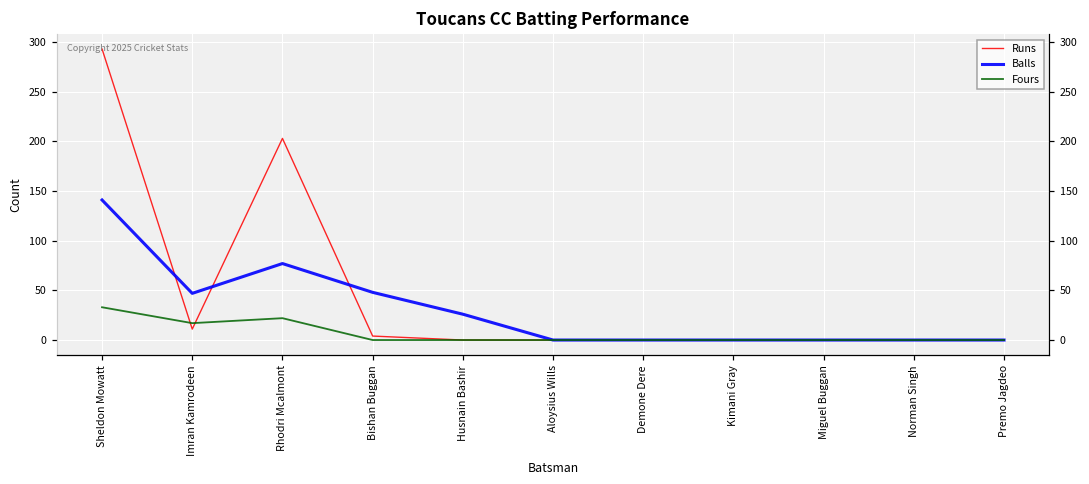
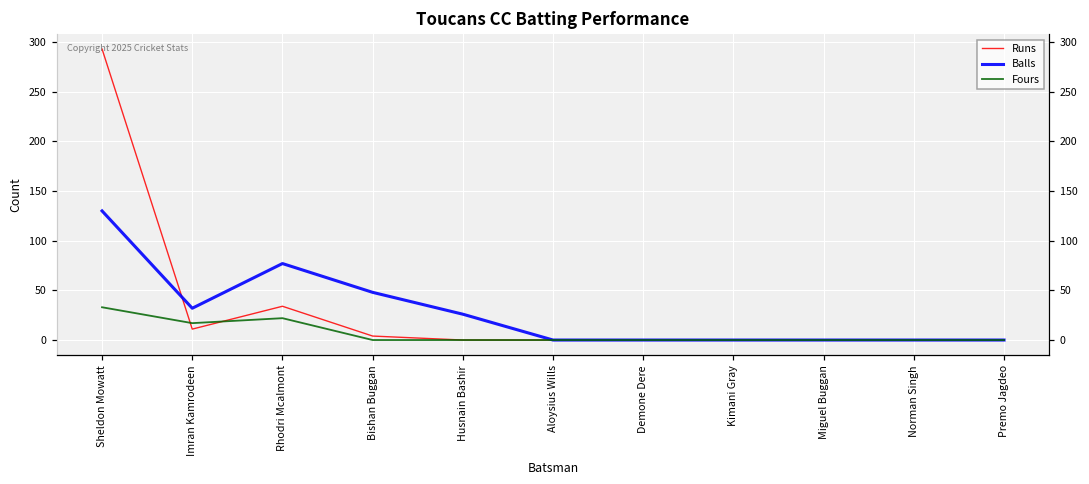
  {
    "Runs": {
      "Imran Kamrodeen": 10,
-     "Rhodri Mcalmont": 200,
+     "Rhodri Mcalmont": 30,
      "Bishan Buggan": 0
    },
    "Balls": {
-     "Sheldon Mowatt": 140,
-     "Imran Kamrodeen": 50,
+     "Sheldon Mowatt": 130,
+     "Imran Kamrodeen": 30,
      "Rhodri Mcalmont": 80,
      "Bishan Buggan": 50,
      "Husnain Bashir": 30
    },
    "Fours": {
      "Sheldon Mowatt": 30,
      "Imran Kamrodeen": 20,
      "Rhodri Mcalmont": 20,
      "Bishan Buggan": 0
    }
  }
